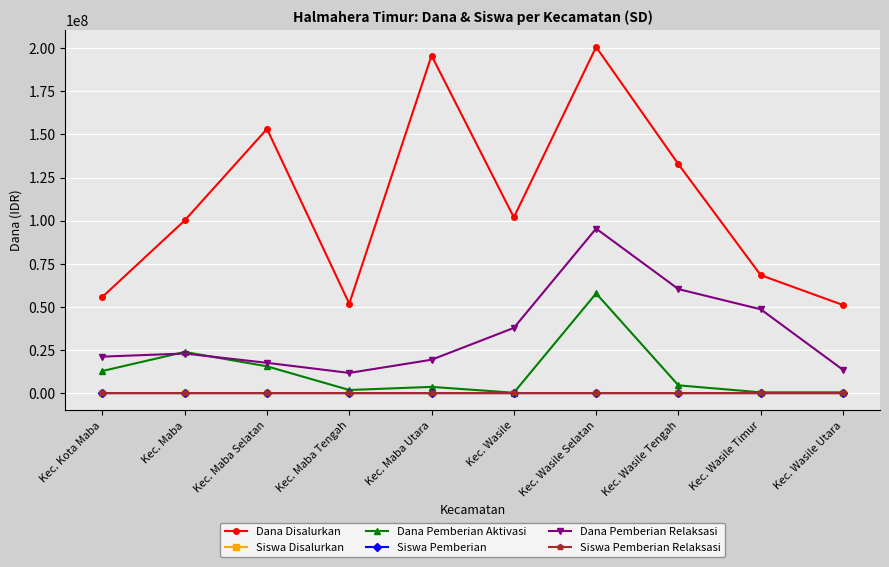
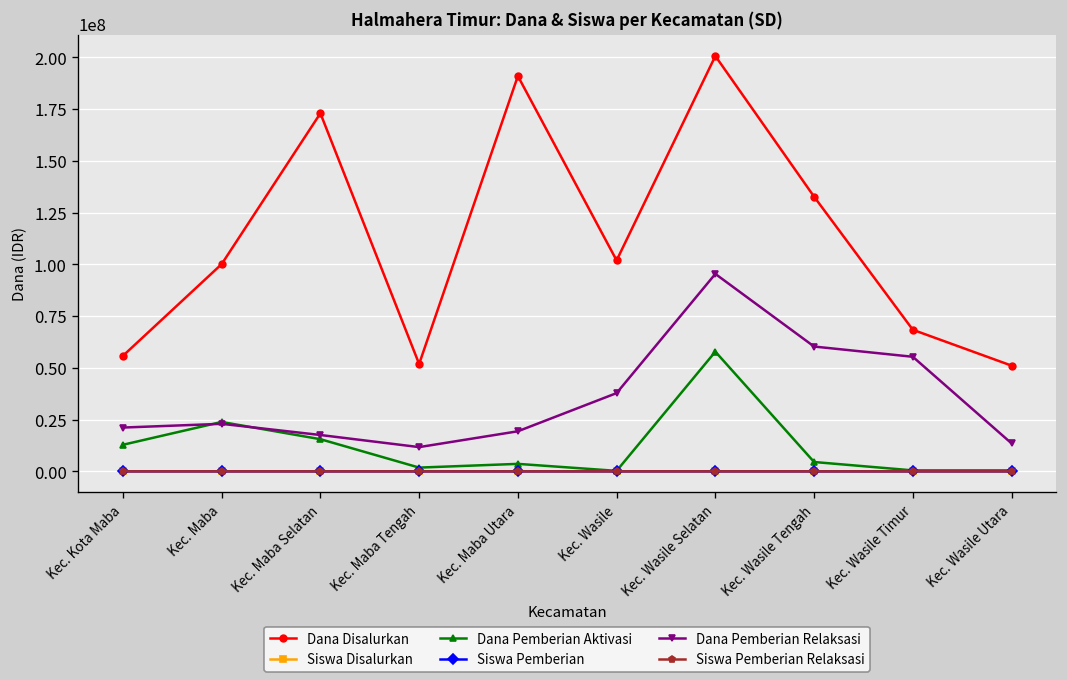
  {
    "Dana Disalurkan": {
      "Kec. Kota Maba": 56000000,
      "Kec. Maba": 100000000,
-     "Kec. Maba Selatan": 153000000,
+     "Kec. Maba Selatan": 173000000,
      "Kec. Maba Tengah": 52000000,
-     "Kec. Maba Utara": 196000000,
+     "Kec. Maba Utara": 191000000,
      "Kec. Wasile": 102000000,
      "Kec. Wasile Selatan": 201000000,
      "Kec. Wasile Tengah": 133000000,
      "Kec. Wasile Timur": 68000000,
      "Kec. Wasile Utara": 51000000
    },
    "Siswa Pemberian Relaksasi": {
      "Kec. Kota Maba": 0,
      "Kec. Maba": 0,
      "Kec. Maba Selatan": 0,
      "Kec. Maba Tengah": 0,
      "Kec. Maba Utara": 0,
      "Kec. Wasile Selatan": 0,
      "Kec. Wasile Tengah": 0
    },
    "Dana Pemberian Aktivasi": {
      "Kec. Kota Maba": 13000000,
      "Kec. Maba Selatan": 16000000,
      "Kec. Maba Tengah": 2000000,
      "Kec. Maba Utara": 4000000,
      "Kec. Wasile Selatan": 58000000,
      "Kec. Wasile Tengah": 5000000
    },
    "Dana Pemberian Relaksasi": {
      "Kec. Kota Maba": 21000000,
      "Kec. Maba Selatan": 18000000,
      "Kec. Maba Tengah": 12000000,
      "Kec. Maba Utara": 19000000,
      "Kec. Wasile": 38000000,
      "Kec. Wasile Selatan": 95000000,
      "Kec. Wasile Tengah": 60000000,
-     "Kec. Wasile Timur": 49000000,
+     "Kec. Wasile Timur": 55000000,
      "Kec. Wasile Utara": 14000000
    }
  }
